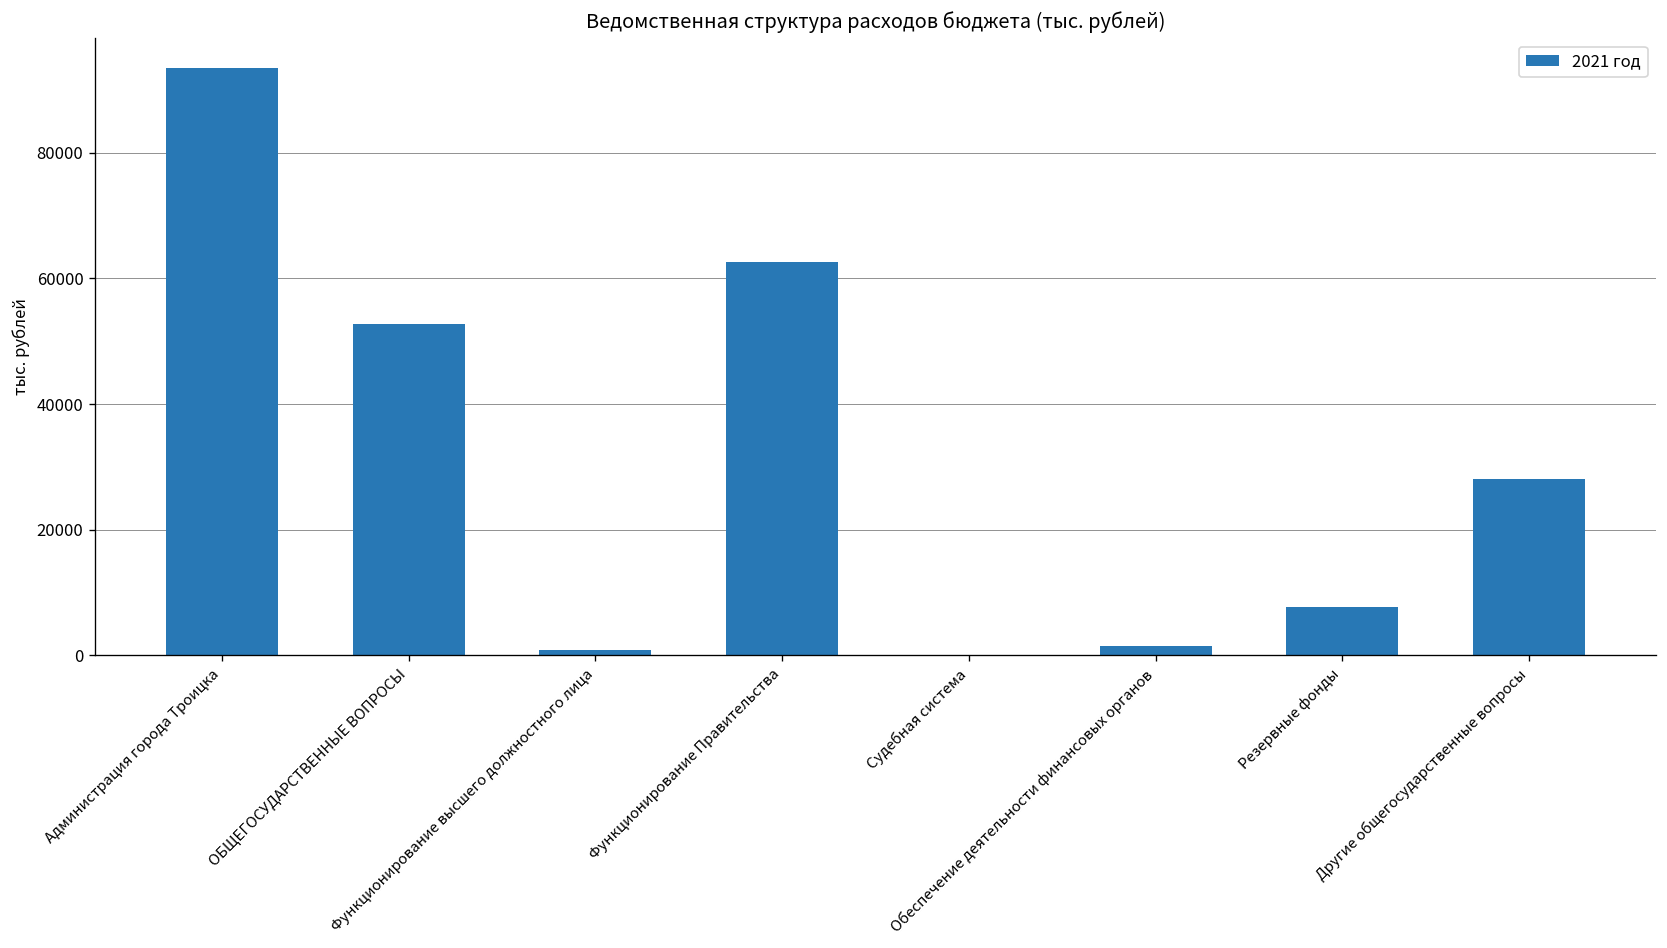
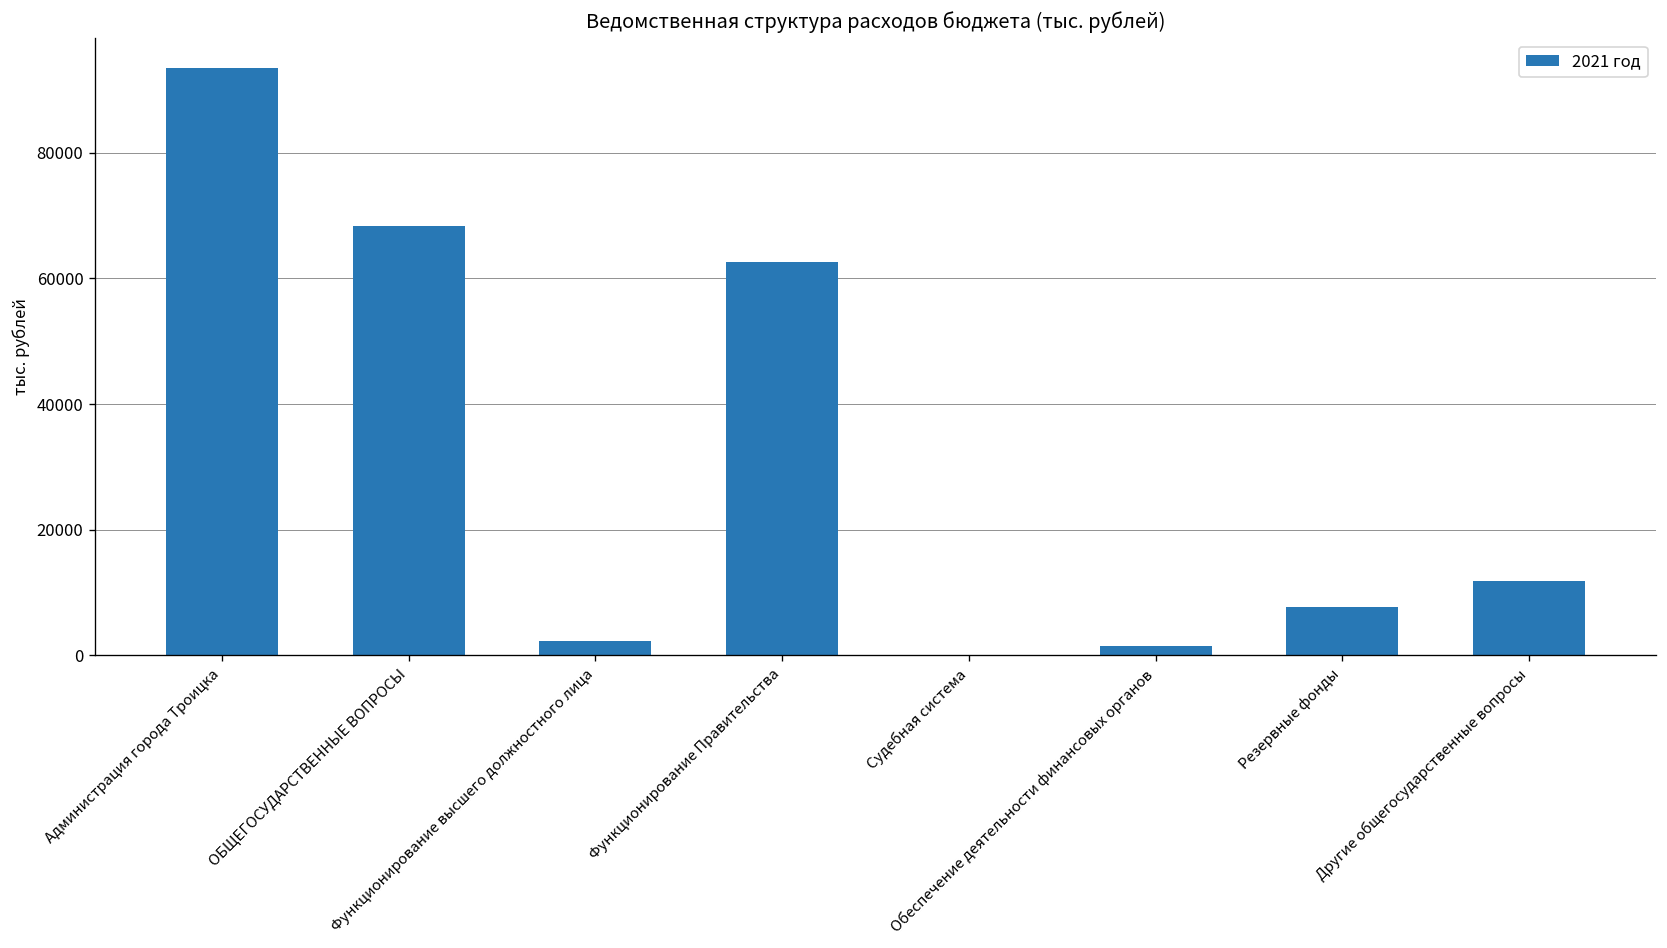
  {
    "Администрация города Троицка": 94000,
-   "ОБЩЕГОСУДАРСТВЕННЫЕ ВОПРОСЫ": 53000,
-   "Функционирование высшего должностного лица": 1000,
+   "ОБЩЕГОСУДАРСТВЕННЫЕ ВОПРОСЫ": 68000,
+   "Функционирование высшего должностного лица": 2000,
    "Функционирование Правительства": 63000,
    "Обеспечение деятельности финансовых органов": 1000,
    "Резервные фонды": 8000,
-   "Другие общегосударственные вопросы": 28000
+   "Другие общегосударственные вопросы": 12000
  }
